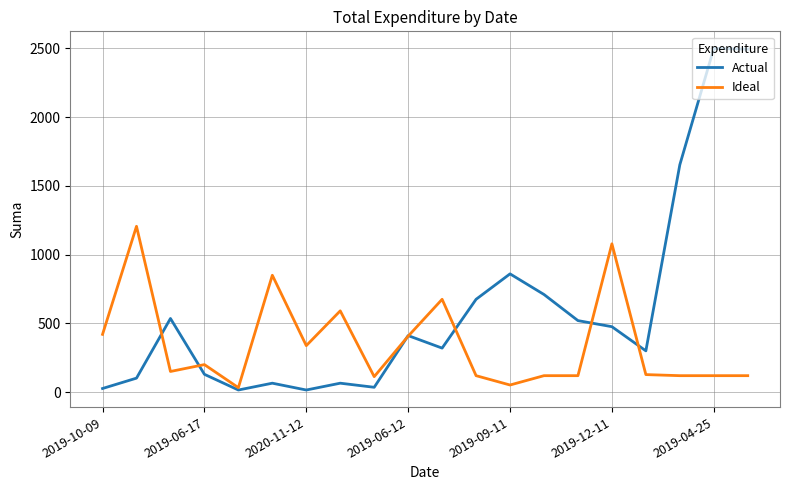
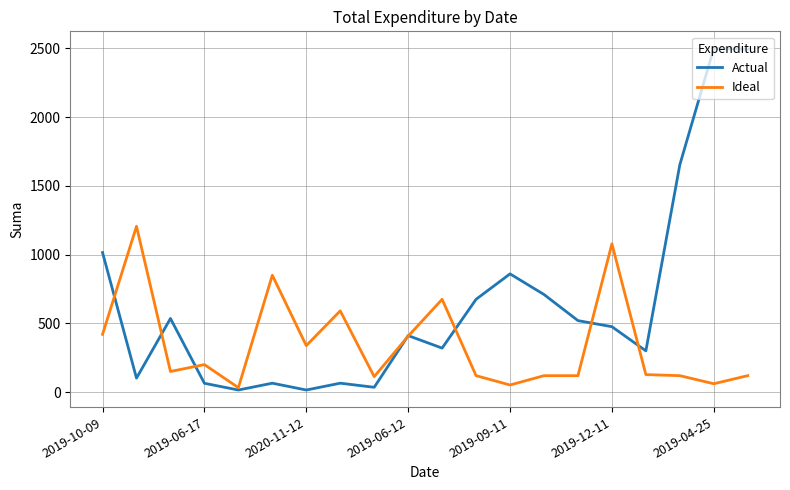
  {
    "Actual": {
-     "2019-10-09": 30,
-     "2019-06-17": 130,
+     "2019-10-09": 1020,
+     "2019-06-17": 60,
      "2019-12-11": 480
    },
    "Ideal": {
      "2019-10-09": 420,
      "2019-06-17": 200,
      "2019-12-11": 1080,
-     "2019-04-25": 120
+     "2019-04-25": 60
    }
  }
